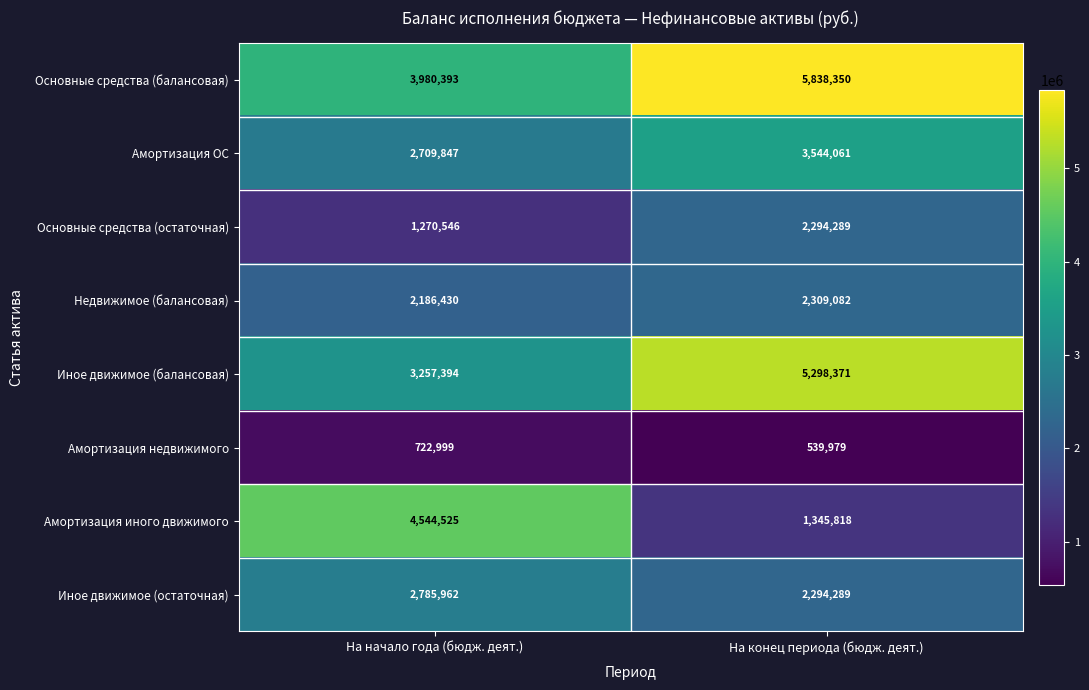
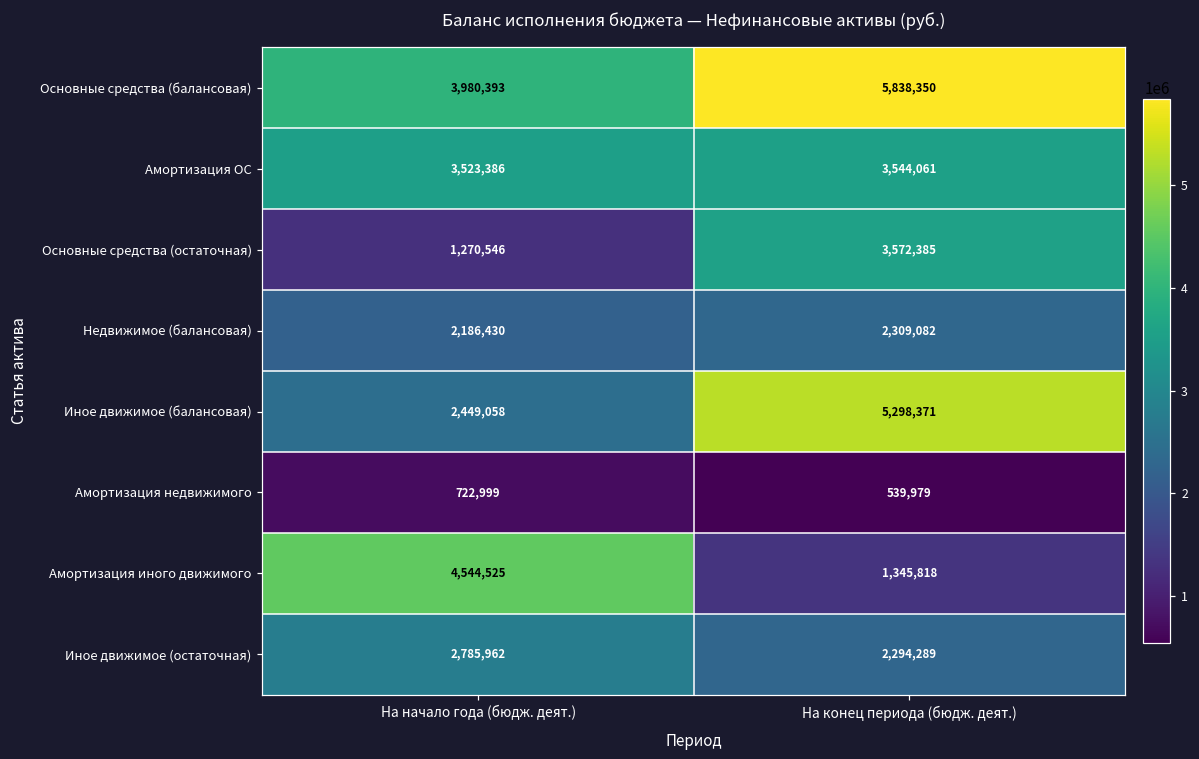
  {
    "Основные средства (балансовая)": {
      "На начало года (бюдж. деят.)": "3,980,393",
      "На конец периода (бюдж. деят.)": "5,838,350"
    },
    "Амортизация ОС": {
-     "На начало года (бюдж. деят.)": "2,709,847",
+     "На начало года (бюдж. деят.)": "3,523,386",
      "На конец периода (бюдж. деят.)": "3,544,061"
    },
    "Основные средства (остаточная)": {
      "На начало года (бюдж. деят.)": "1,270,546",
-     "На конец периода (бюдж. деят.)": "2,294,289"
+     "На конец периода (бюдж. деят.)": "3,572,385"
    },
    "Недвижимое (балансовая)": {
      "На начало года (бюдж. деят.)": "2,186,430",
      "На конец периода (бюдж. деят.)": "2,309,082"
    },
    "Иное движимое (балансовая)": {
-     "На начало года (бюдж. деят.)": "3,257,394",
+     "На начало года (бюдж. деят.)": "2,449,058",
      "На конец периода (бюдж. деят.)": "5,298,371"
    },
    "Амортизация недвижимого": {
      "На начало года (бюдж. деят.)": "722,999",
      "На конец периода (бюдж. деят.)": "539,979"
    },
    "Амортизация иного движимого": {
      "На начало года (бюдж. деят.)": "4,544,525",
      "На конец периода (бюдж. деят.)": "1,345,818"
    },
    "Иное движимое (остаточная)": {
      "На начало года (бюдж. деят.)": "2,785,962",
      "На конец периода (бюдж. деят.)": "2,294,289"
    }
  }
